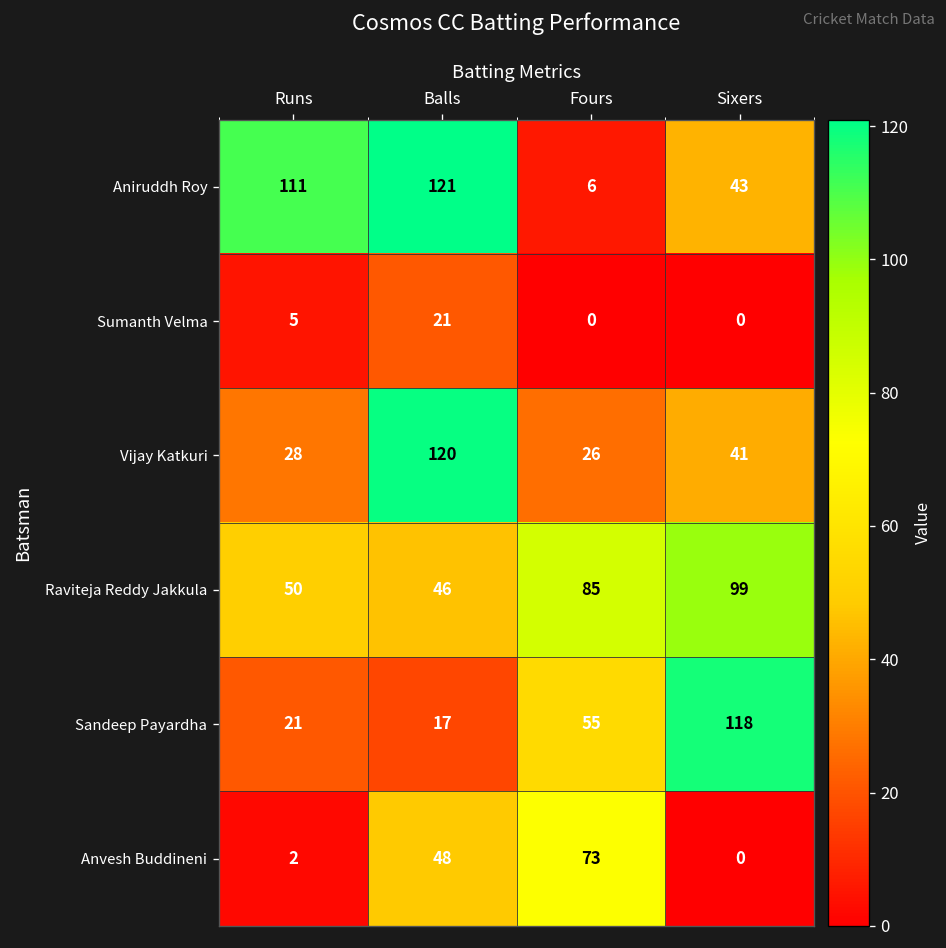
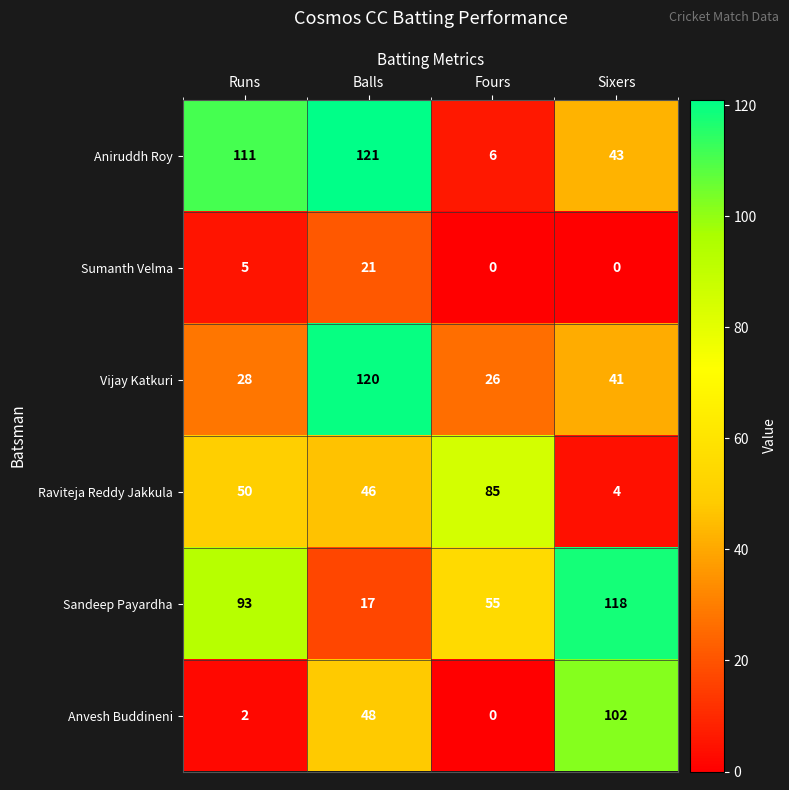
  {
    "Aniruddh Roy": {
      "Runs": 111,
      "Balls": 121,
      "Fours": 6,
      "Sixers": 43
    },
    "Sumanth Velma": {
      "Runs": 5,
      "Balls": 21,
      "Fours": 0,
      "Sixers": 0
    },
    "Vijay Katkuri": {
      "Runs": 28,
      "Balls": 120,
      "Fours": 26,
      "Sixers": 41
    },
    "Raviteja Reddy Jakkula": {
      "Runs": 50,
      "Balls": 46,
      "Fours": 85,
-     "Sixers": 99
+     "Sixers": 4
    },
    "Sandeep Payardha": {
-     "Runs": 21,
+     "Runs": 93,
      "Balls": 17,
      "Fours": 55,
      "Sixers": 118
    },
    "Anvesh Buddineni": {
      "Runs": 2,
      "Balls": 48,
-     "Fours": 73,
-     "Sixers": 0
+     "Fours": 0,
+     "Sixers": 102
    }
  }
